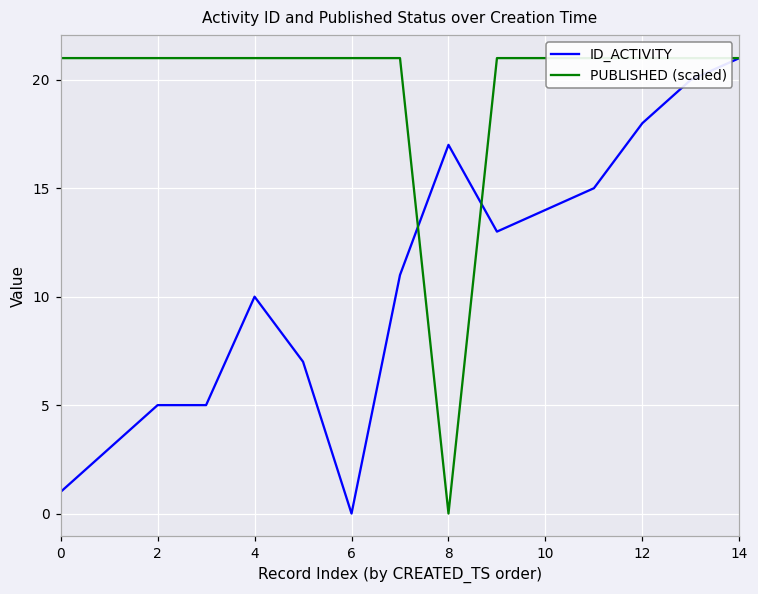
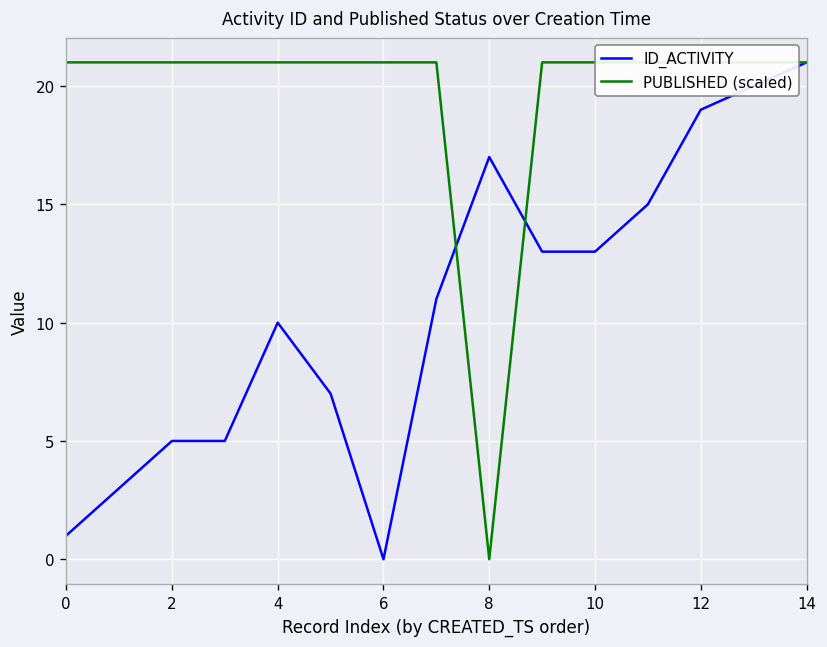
  {
    "ID_ACTIVITY": {
      "0": 1,
      "2": 5,
      "4": 10,
      "6": 0,
      "8": 17,
-     "10": 14,
-     "12": 18
+     "10": 13,
+     "12": 19
    },
    "PUBLISHED (scaled)": {
      "0": 21,
      "2": 21,
      "4": 21,
      "6": 21,
      "8": 0,
      "10": 21
    }
  }
